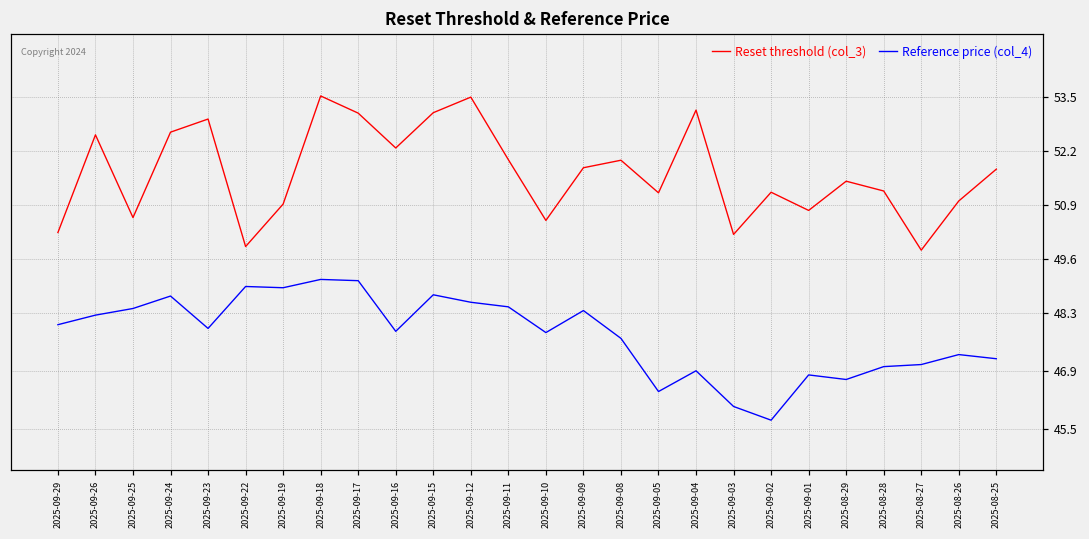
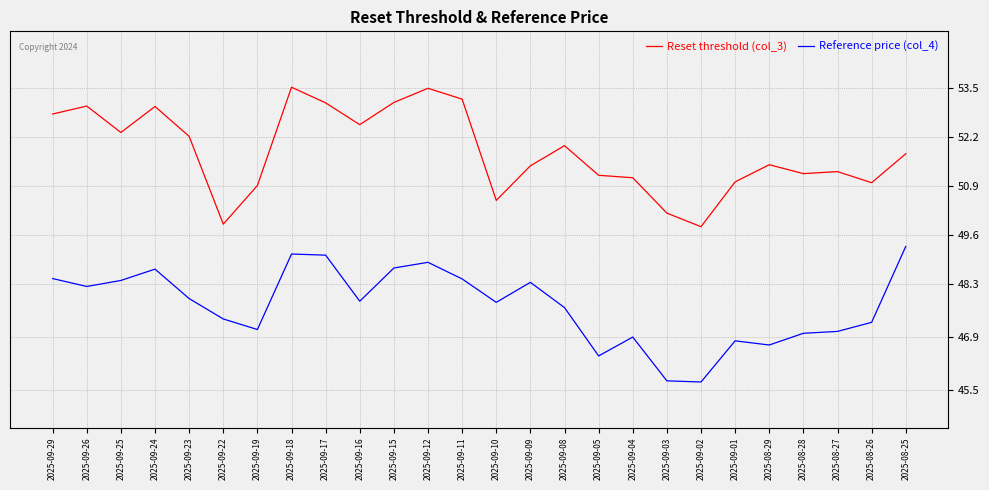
  {
    "Reset threshold (col_3)": {
-     "2025-09-29": 50.2,
-     "2025-09-26": 52.6,
-     "2025-09-25": 50.6,
-     "2025-09-24": 52.6,
-     "2025-09-23": 53.0,
+     "2025-09-29": 52.8,
+     "2025-09-26": 53.0,
+     "2025-09-25": 52.3,
+     "2025-09-24": 53.0,
+     "2025-09-23": 52.2,
      "2025-09-22": 49.9,
      "2025-09-19": 50.9,
      "2025-09-18": 53.5,
      "2025-09-17": 53.1,
-     "2025-09-16": 52.3,
+     "2025-09-16": 52.5,
      "2025-09-15": 53.1,
      "2025-09-12": 53.5,
-     "2025-09-11": 52.0,
+     "2025-09-11": 53.2,
      "2025-09-10": 50.5,
-     "2025-09-09": 51.8,
+     "2025-09-09": 51.4,
      "2025-09-08": 52.0,
      "2025-09-05": 51.2,
-     "2025-09-04": 53.2,
+     "2025-09-04": 51.1,
      "2025-09-03": 50.2,
-     "2025-09-02": 51.2,
-     "2025-09-01": 50.8,
+     "2025-09-02": 49.8,
+     "2025-09-01": 51.0,
      "2025-08-29": 51.5,
      "2025-08-28": 51.2,
-     "2025-08-27": 49.8,
+     "2025-08-27": 51.3,
      "2025-08-26": 51.0,
      "2025-08-25": 51.8
    },
    "Reference price (col_4)": {
-     "2025-09-29": 48.0,
+     "2025-09-29": 48.5,
      "2025-09-26": 48.2,
      "2025-09-25": 48.4,
      "2025-09-24": 48.7,
      "2025-09-23": 47.9,
-     "2025-09-22": 48.9,
-     "2025-09-19": 48.9,
+     "2025-09-22": 47.4,
+     "2025-09-19": 47.1,
      "2025-09-18": 49.1,
      "2025-09-17": 49.1,
      "2025-09-16": 47.9,
      "2025-09-15": 48.7,
-     "2025-09-12": 48.6,
+     "2025-09-12": 48.9,
      "2025-09-11": 48.4,
      "2025-09-10": 47.8,
      "2025-09-09": 48.4,
      "2025-09-08": 47.7,
      "2025-09-05": 46.4,
      "2025-09-04": 46.9,
-     "2025-09-03": 46.0,
+     "2025-09-03": 45.7,
      "2025-09-02": 45.7,
      "2025-09-01": 46.8,
      "2025-08-29": 46.7,
      "2025-08-28": 47.0,
      "2025-08-27": 47.1,
      "2025-08-26": 47.3,
-     "2025-08-25": 47.2
+     "2025-08-25": 49.3
    }
  }
